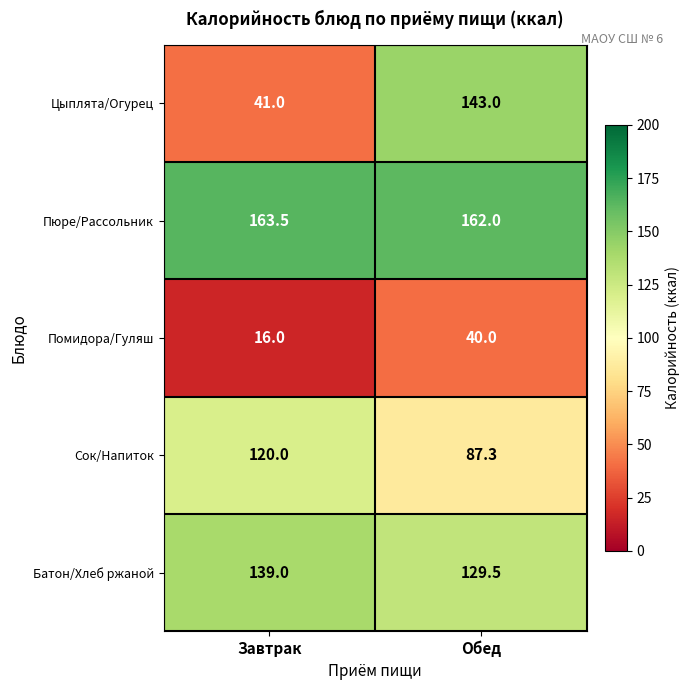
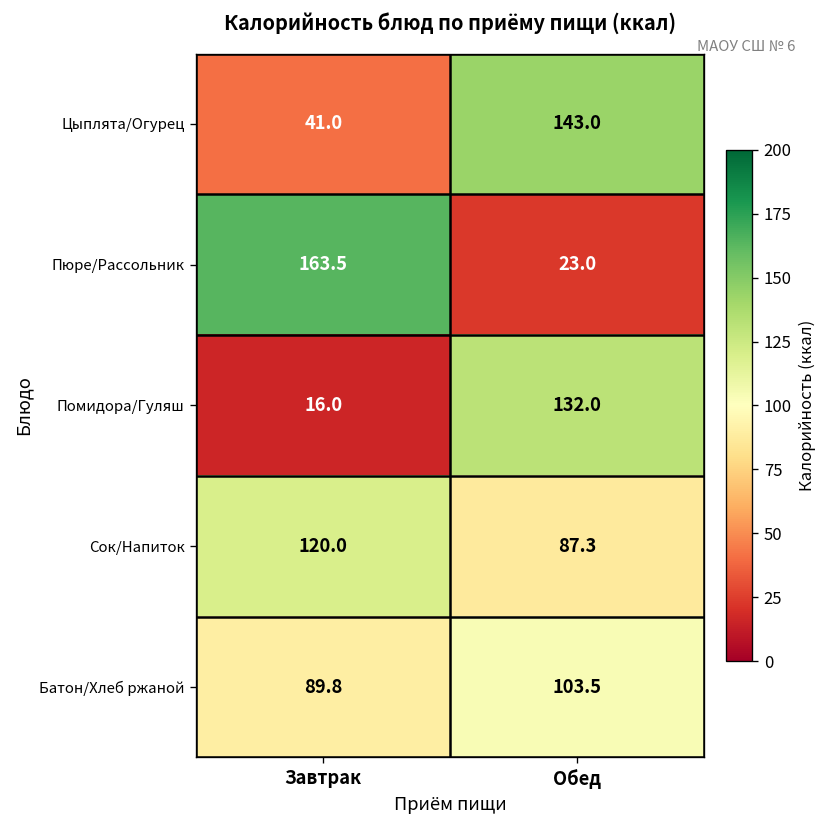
  {
    "Цыплята/Огурец": {
      "Завтрак": 41.0,
      "Обед": 143.0
    },
    "Пюре/Рассольник": {
      "Завтрак": 163.5,
-     "Обед": 162.0
+     "Обед": 23.0
    },
    "Помидора/Гуляш": {
      "Завтрак": 16.0,
-     "Обед": 40.0
+     "Обед": 132.0
    },
    "Сок/Напиток": {
      "Завтрак": 120.0,
      "Обед": 87.3
    },
    "Батон/Хлеб ржаной": {
-     "Завтрак": 139.0,
-     "Обед": 129.5
+     "Завтрак": 89.8,
+     "Обед": 103.5
    }
  }
